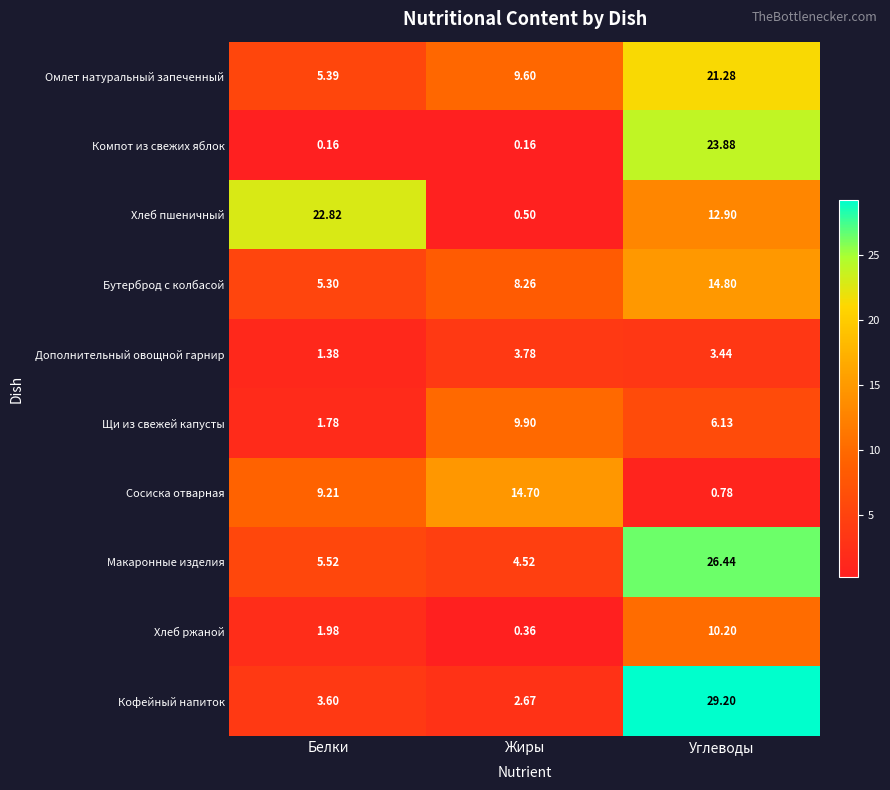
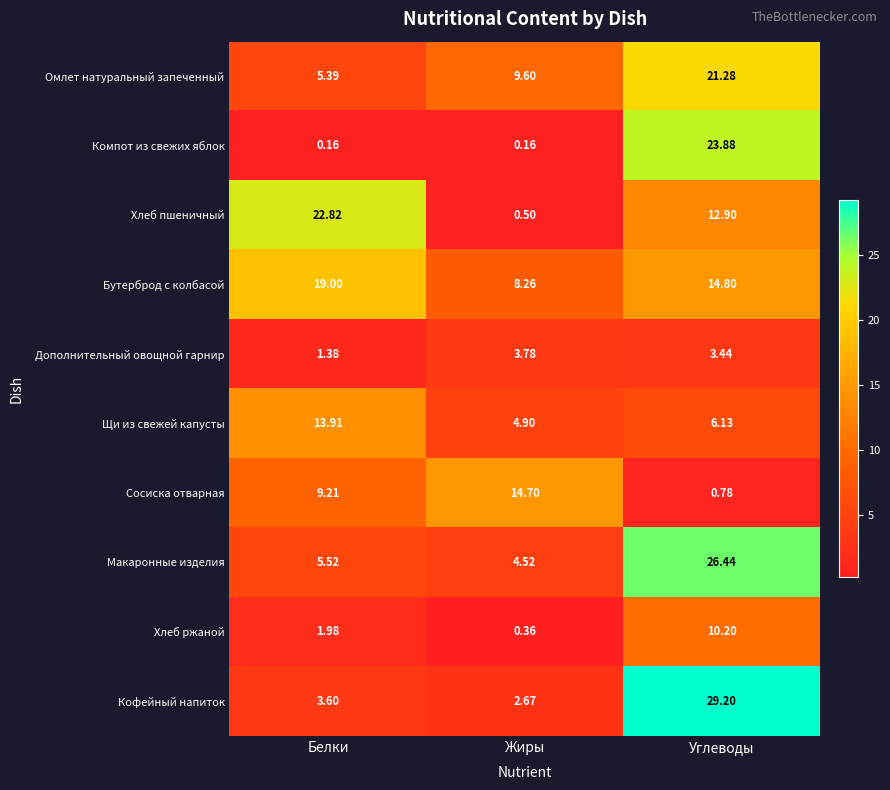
  {
    "Омлет натуральный запеченный": {
      "Белки": 5.39,
      "Жиры": 9.60,
      "Углеводы": 21.28
    },
    "Компот из свежих яблок": {
      "Белки": 0.16,
      "Жиры": 0.16,
      "Углеводы": 23.88
    },
    "Хлеб пшеничный": {
      "Белки": 22.82,
      "Жиры": 0.50,
      "Углеводы": 12.90
    },
    "Бутерброд с колбасой": {
-     "Белки": 5.30,
+     "Белки": 19.00,
      "Жиры": 8.26,
      "Углеводы": 14.80
    },
    "Дополнительный овощной гарнир": {
      "Белки": 1.38,
      "Жиры": 3.78,
      "Углеводы": 3.44
    },
    "Щи из свежей капусты": {
-     "Белки": 1.78,
-     "Жиры": 9.90,
+     "Белки": 13.91,
+     "Жиры": 4.90,
      "Углеводы": 6.13
    },
    "Сосиска отварная": {
      "Белки": 9.21,
      "Жиры": 14.70,
      "Углеводы": 0.78
    },
    "Макаронные изделия": {
      "Белки": 5.52,
      "Жиры": 4.52,
      "Углеводы": 26.44
    },
    "Хлеб ржаной": {
      "Белки": 1.98,
      "Жиры": 0.36,
      "Углеводы": 10.20
    },
    "Кофейный напиток": {
      "Белки": 3.60,
      "Жиры": 2.67,
      "Углеводы": 29.20
    }
  }
